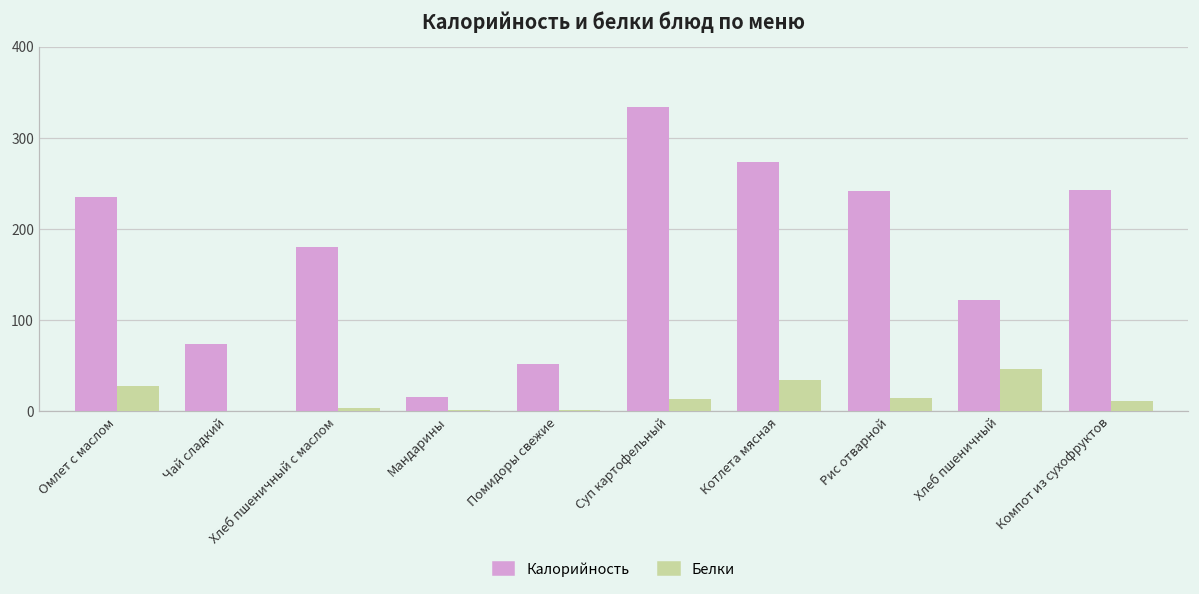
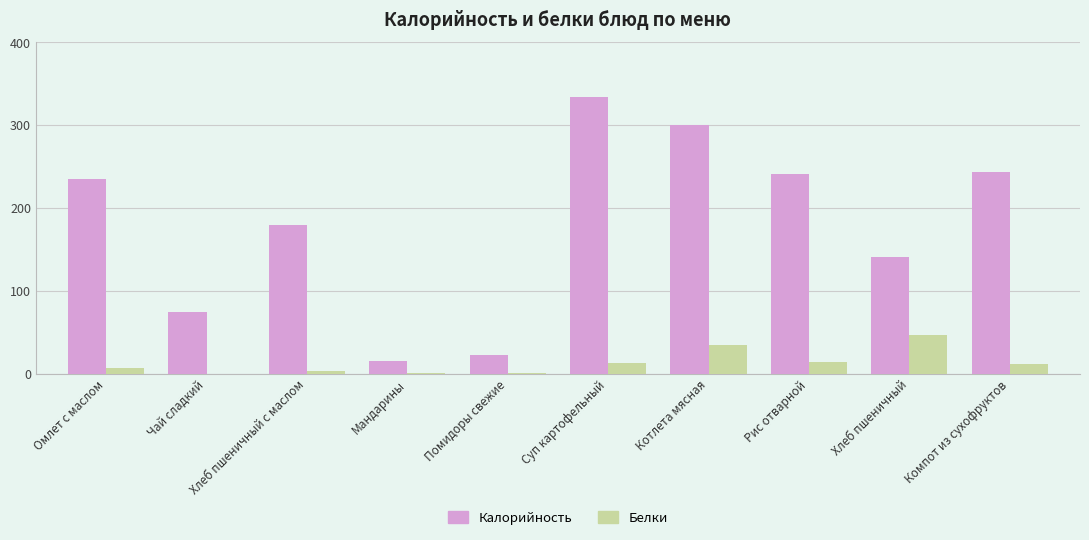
  {
    "Калорийность": {
      "Омлет с маслом": 240,
      "Чай сладкий": 70,
      "Хлеб пшеничный с маслом": 180,
      "Мандарины": 20,
-     "Помидоры свежие": 50,
+     "Помидоры свежие": 20,
      "Суп картофельный": 330,
-     "Котлета мясная": 270,
+     "Котлета мясная": 300,
      "Рис отварной": 240,
-     "Хлеб пшеничный": 120,
+     "Хлеб пшеничный": 140,
      "Компот из сухофруктов": 240
    },
    "Белки": {
-     "Омлет с маслом": 30,
+     "Омлет с маслом": 10,
      "Чай сладкий": 0,
      "Суп картофельный": 10,
      "Котлета мясная": 30,
      "Рис отварной": 10,
      "Хлеб пшеничный": 50,
      "Компот из сухофруктов": 10
    }
  }
